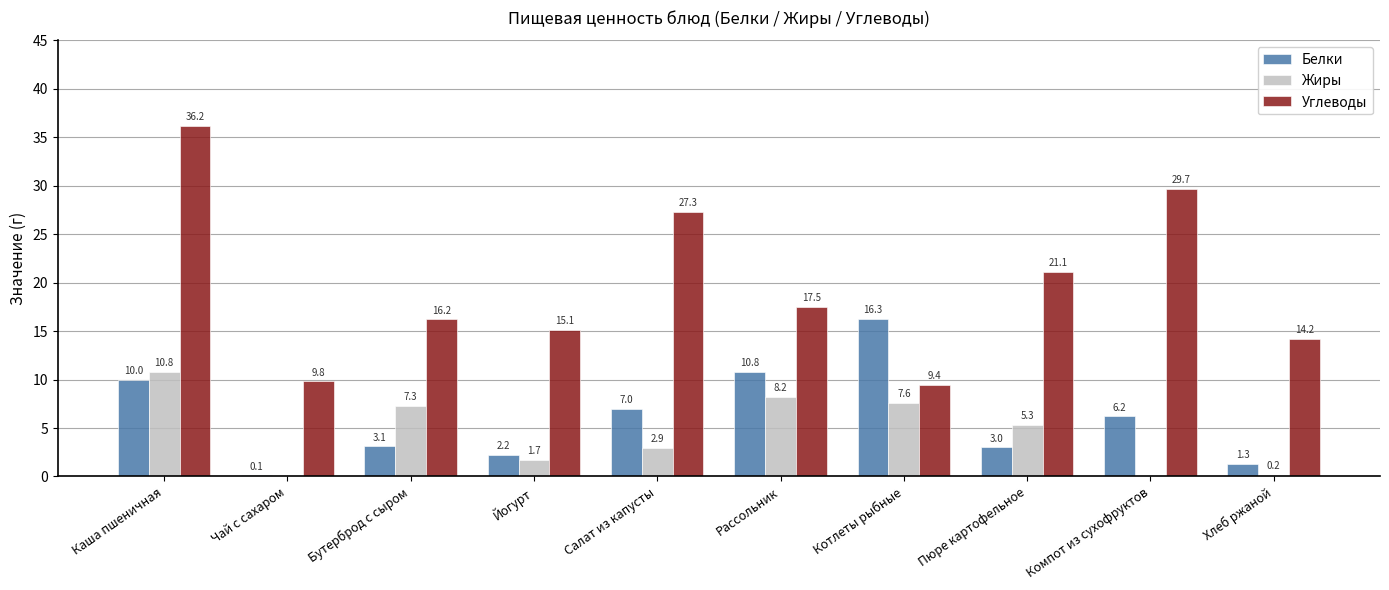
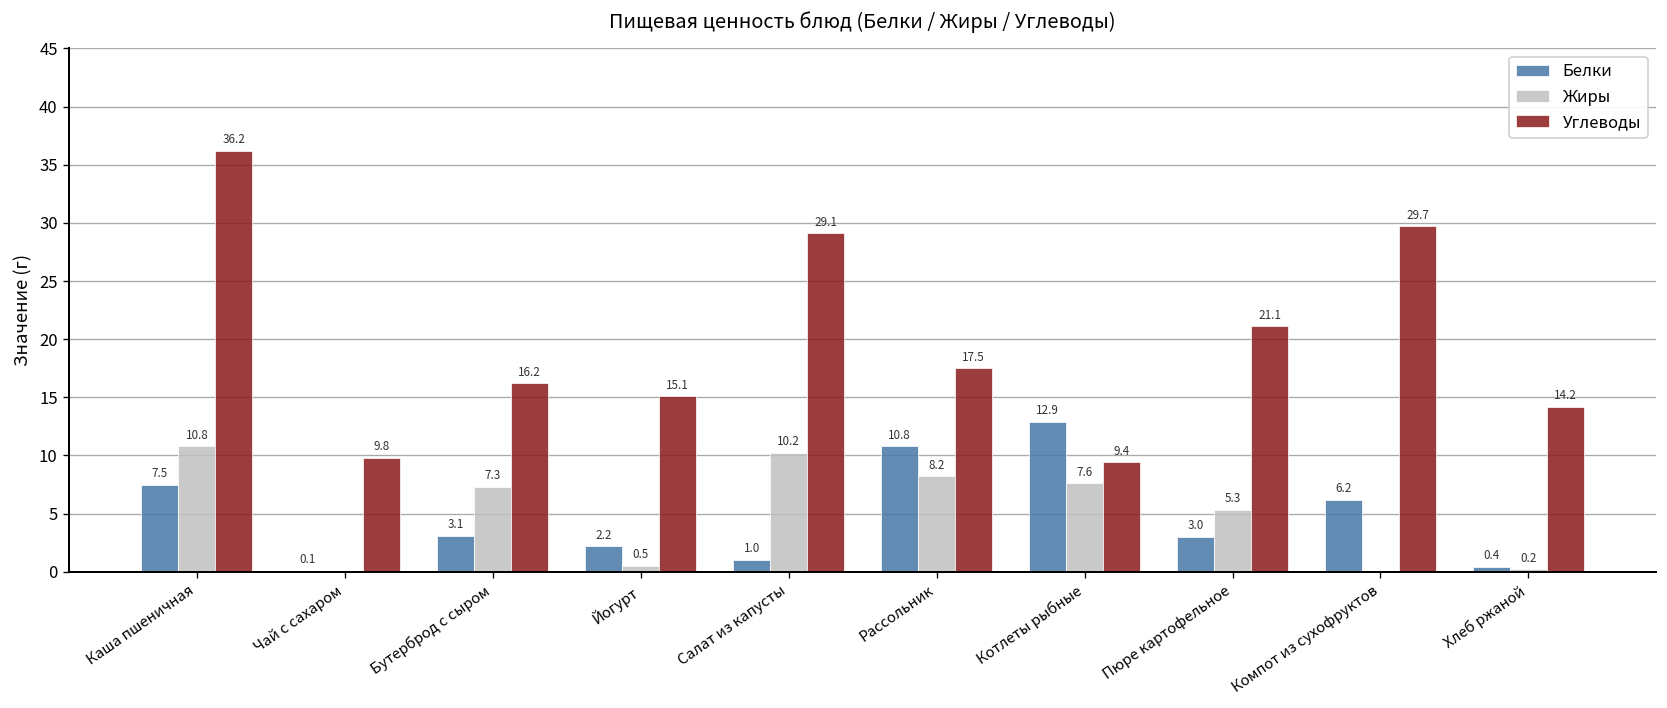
  {
    "Белки": {
-     "Каша пшеничная": 10.0,
+     "Каша пшеничная": 7.5,
      "Чай с сахаром": 0.1,
      "Бутерброд с сыром": 3.1,
      "Йогурт": 2.2,
-     "Салат из капусты": 7.0,
+     "Салат из капусты": 1.0,
      "Рассольник": 10.8,
-     "Котлеты рыбные": 16.3,
+     "Котлеты рыбные": 12.9,
      "Пюре картофельное": 3.0,
      "Компот из сухофруктов": 6.2,
-     "Хлеб ржаной": 1.3
+     "Хлеб ржаной": 0.4
    },
    "Жиры": {
      "Каша пшеничная": 10.8,
      "Бутерброд с сыром": 7.3,
-     "Йогурт": 1.7,
-     "Салат из капусты": 2.9,
+     "Йогурт": 0.5,
+     "Салат из капусты": 10.2,
      "Рассольник": 8.2,
      "Котлеты рыбные": 7.6,
      "Пюре картофельное": 5.3,
      "Хлеб ржаной": 0.2
    },
    "Углеводы": {
      "Каша пшеничная": 36.2,
      "Чай с сахаром": 9.8,
      "Бутерброд с сыром": 16.2,
      "Йогурт": 15.1,
-     "Салат из капусты": 27.3,
+     "Салат из капусты": 29.1,
      "Рассольник": 17.5,
      "Котлеты рыбные": 9.4,
      "Пюре картофельное": 21.1,
      "Компот из сухофруктов": 29.7,
      "Хлеб ржаной": 14.2
    }
  }
